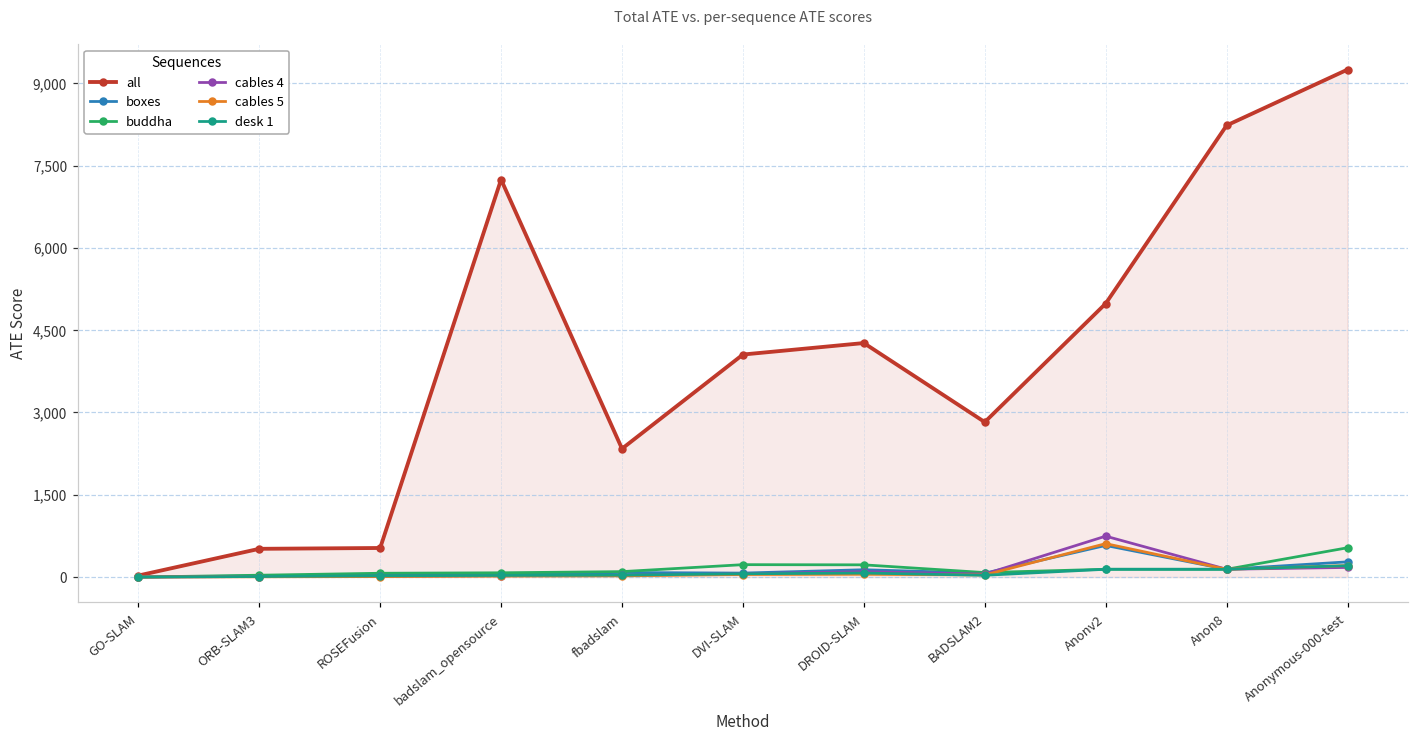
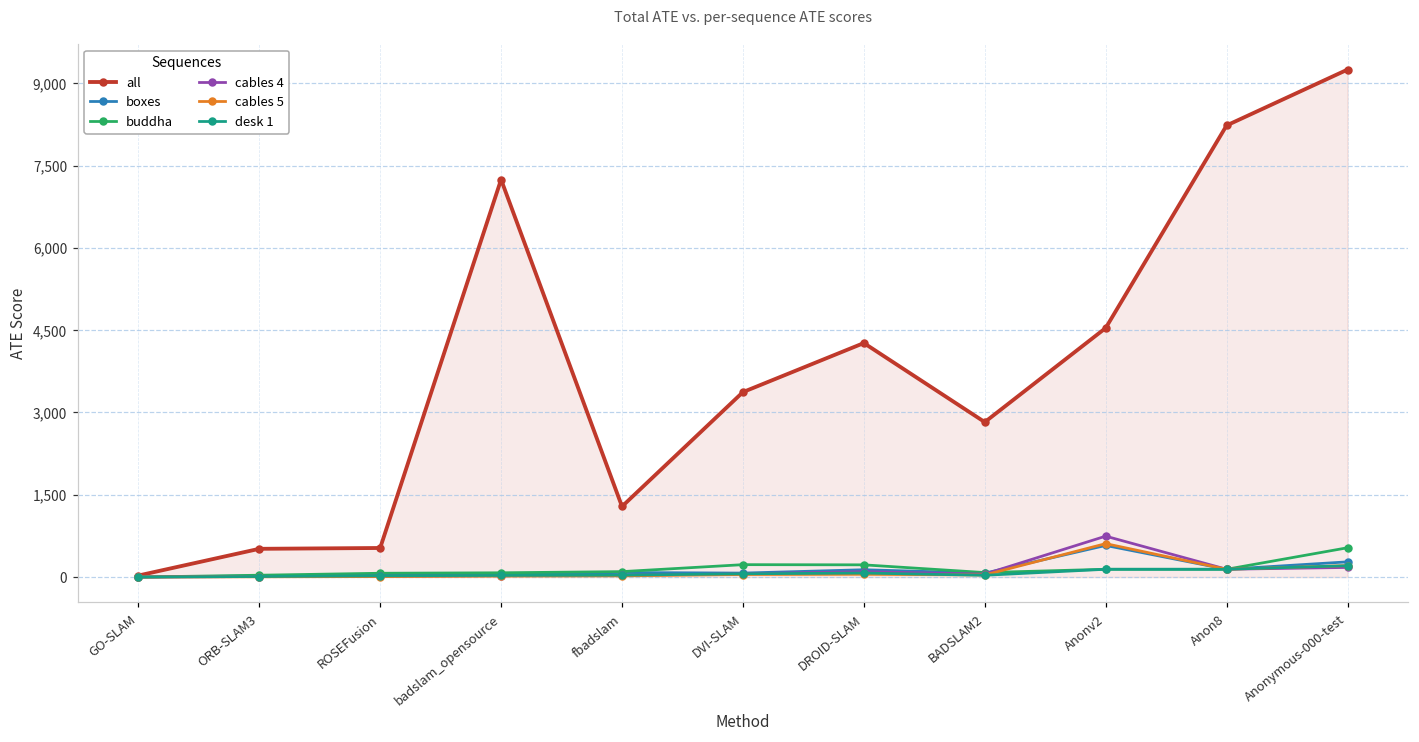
  {
    "all": {
      "ORB-SLAM3": "500",
      "ROSEFusion": "500",
      "badslam_opensource": "7,200",
-     "fbadslam": "2,300",
-     "DVI-SLAM": "4,100",
+     "fbadslam": "1,300",
+     "DVI-SLAM": "3,400",
      "DROID-SLAM": "4,300",
      "BADSLAM2": "2,800",
-     "Anonv2": "5,000",
+     "Anonv2": "4,500",
      "Anon8": "8,200",
      "Anonymous-000-test": "9,200"
    },
    "boxes": {
      "Anonymous-000-test": "300"
    },
    "cables 4": {
      "Anonv2": "700"
    }
  }
